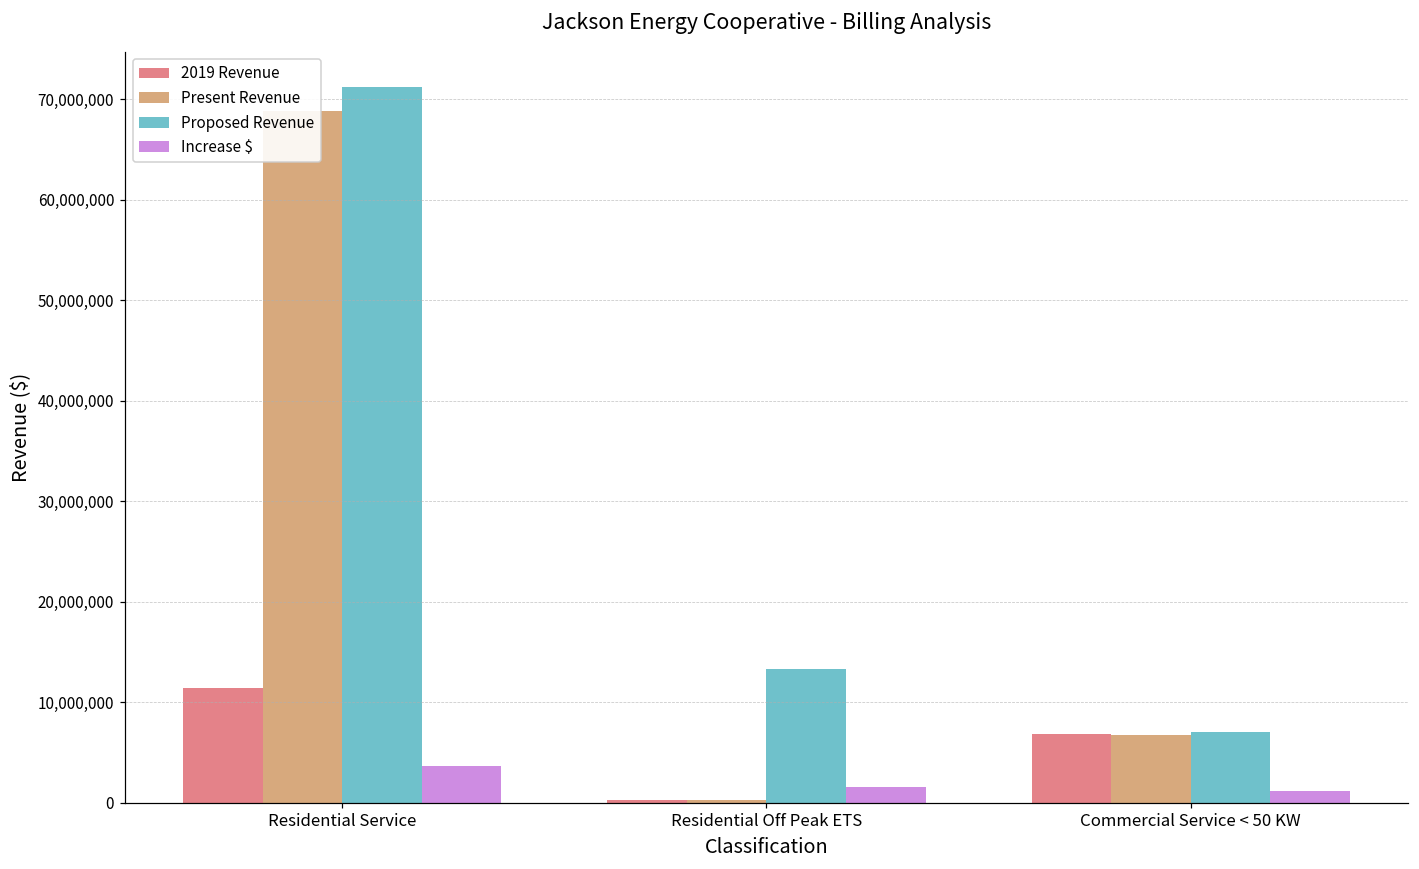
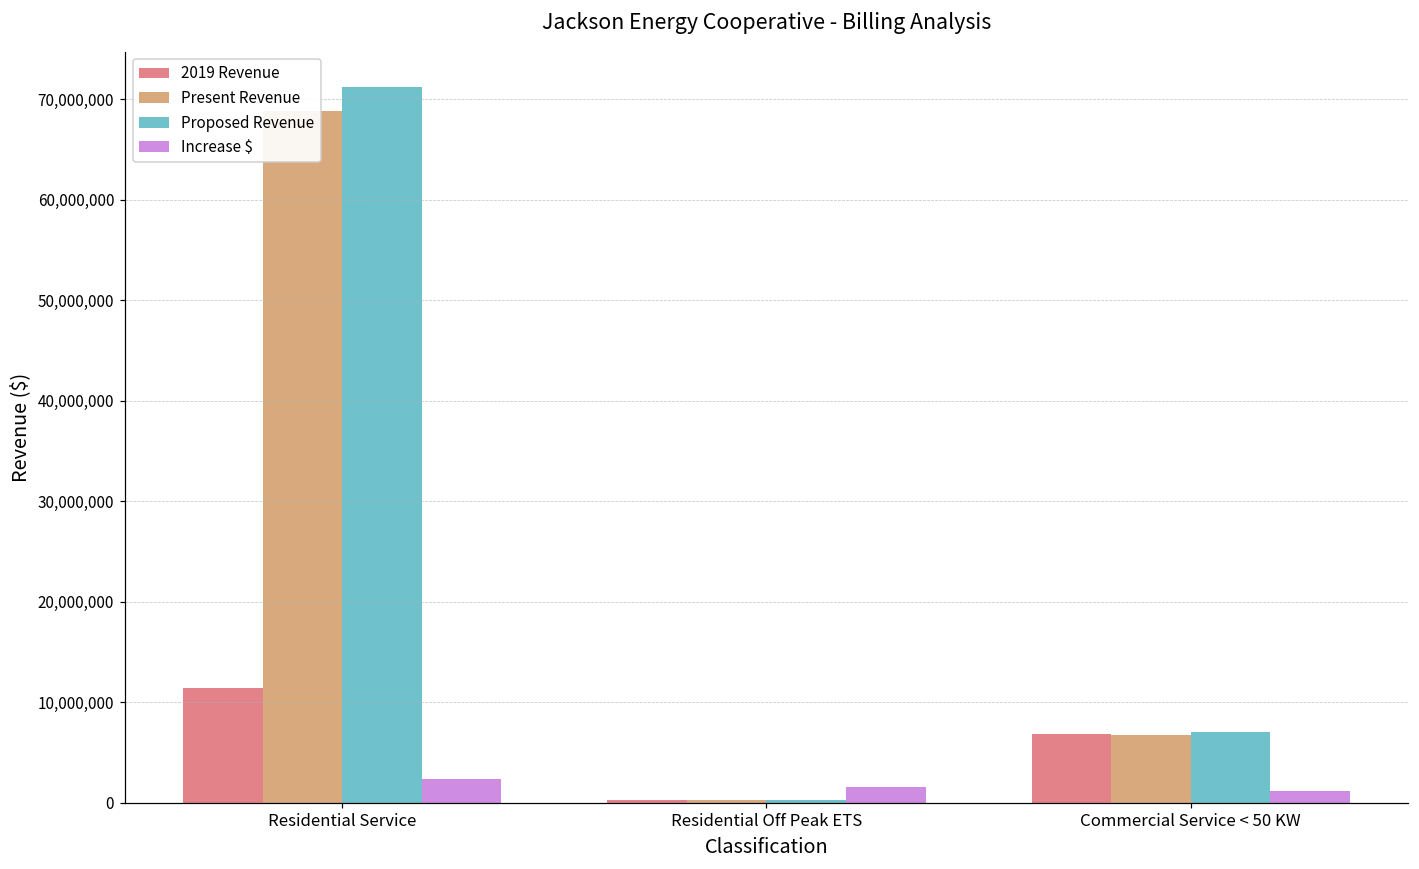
  {
    "Proposed Revenue": {
      "Residential Service": "71,000,000",
-     "Residential Off Peak ETS": "13,000,000",
+     "Residential Off Peak ETS": "0",
      "Commercial Service < 50 KW": "7,000,000"
    },
    "Increase $": {
-     "Residential Service": "4,000,000",
+     "Residential Service": "2,000,000",
      "Residential Off Peak ETS": "2,000,000",
      "Commercial Service < 50 KW": "1,000,000"
    }
  }
